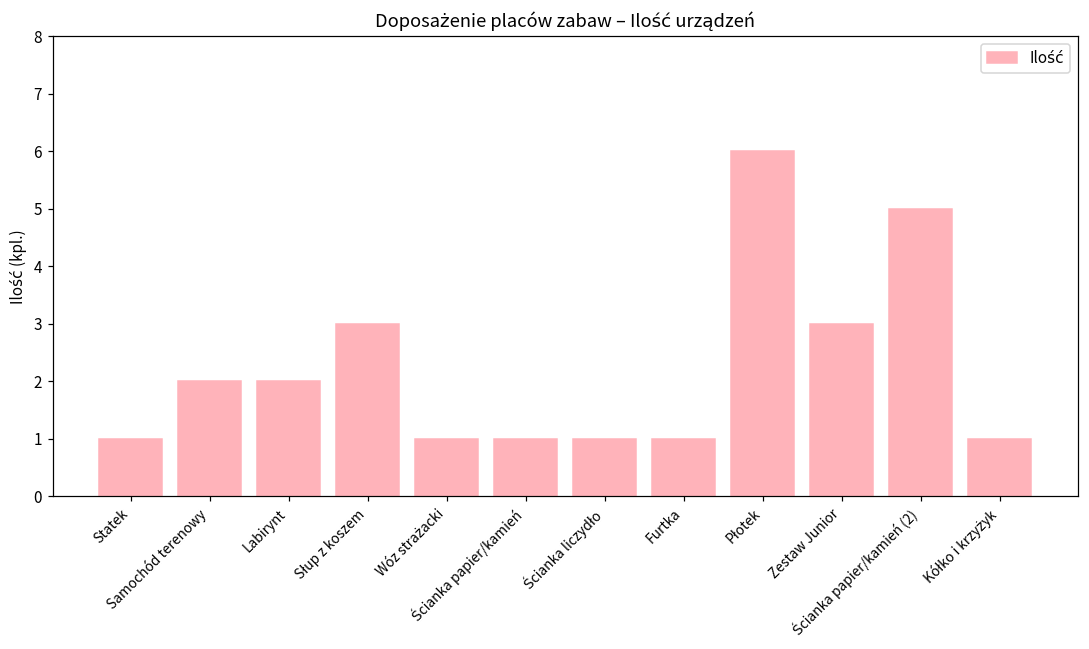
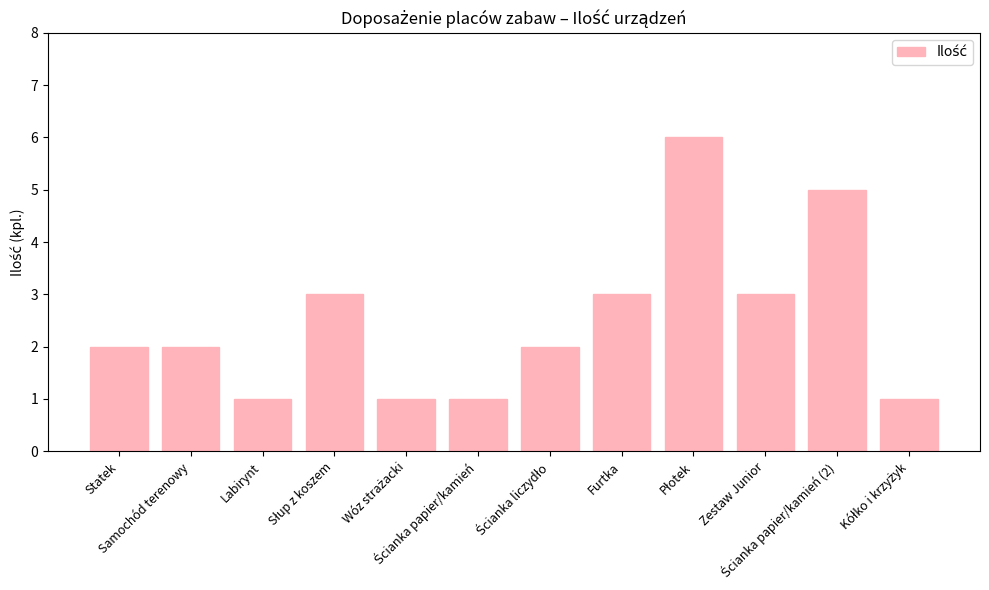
  {
-   "Statek": 1,
+   "Statek": 2,
    "Samochód terenowy": 2,
-   "Labirynt": 2,
+   "Labirynt": 1,
    "Słup z koszem": 3,
    "Wóz strażacki": 1,
    "Ścianka papier/kamień": 1,
-   "Ścianka liczydło": 1,
-   "Furtka": 1,
+   "Ścianka liczydło": 2,
+   "Furtka": 3,
    "Płotek": 6,
    "Zestaw Junior": 3,
    "Ścianka papier/kamień (2)": 5,
    "Kółko i krzyżyk": 1
  }
